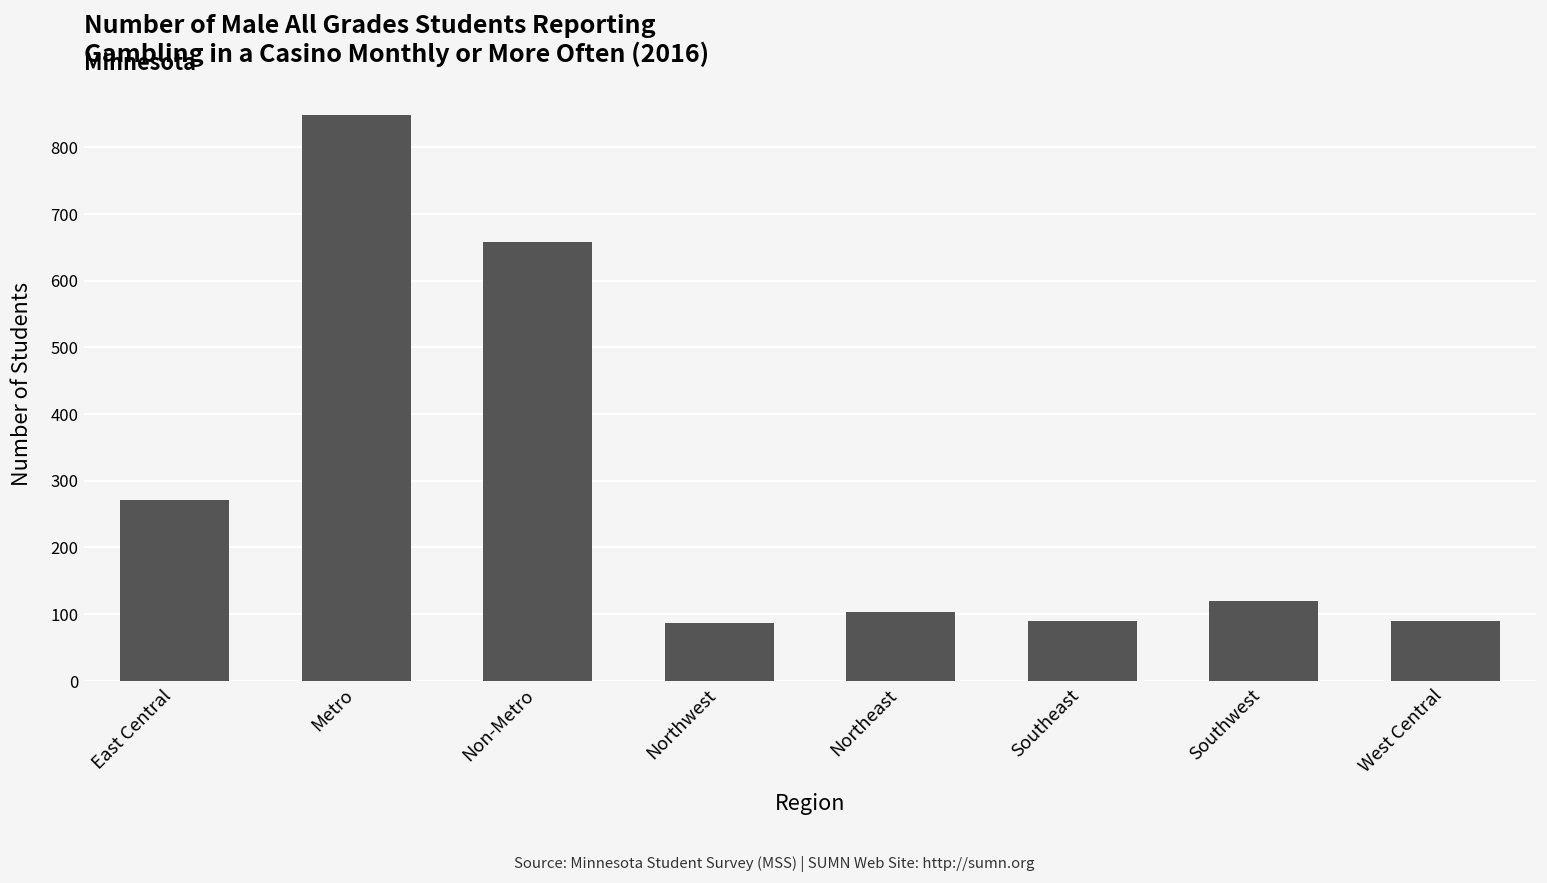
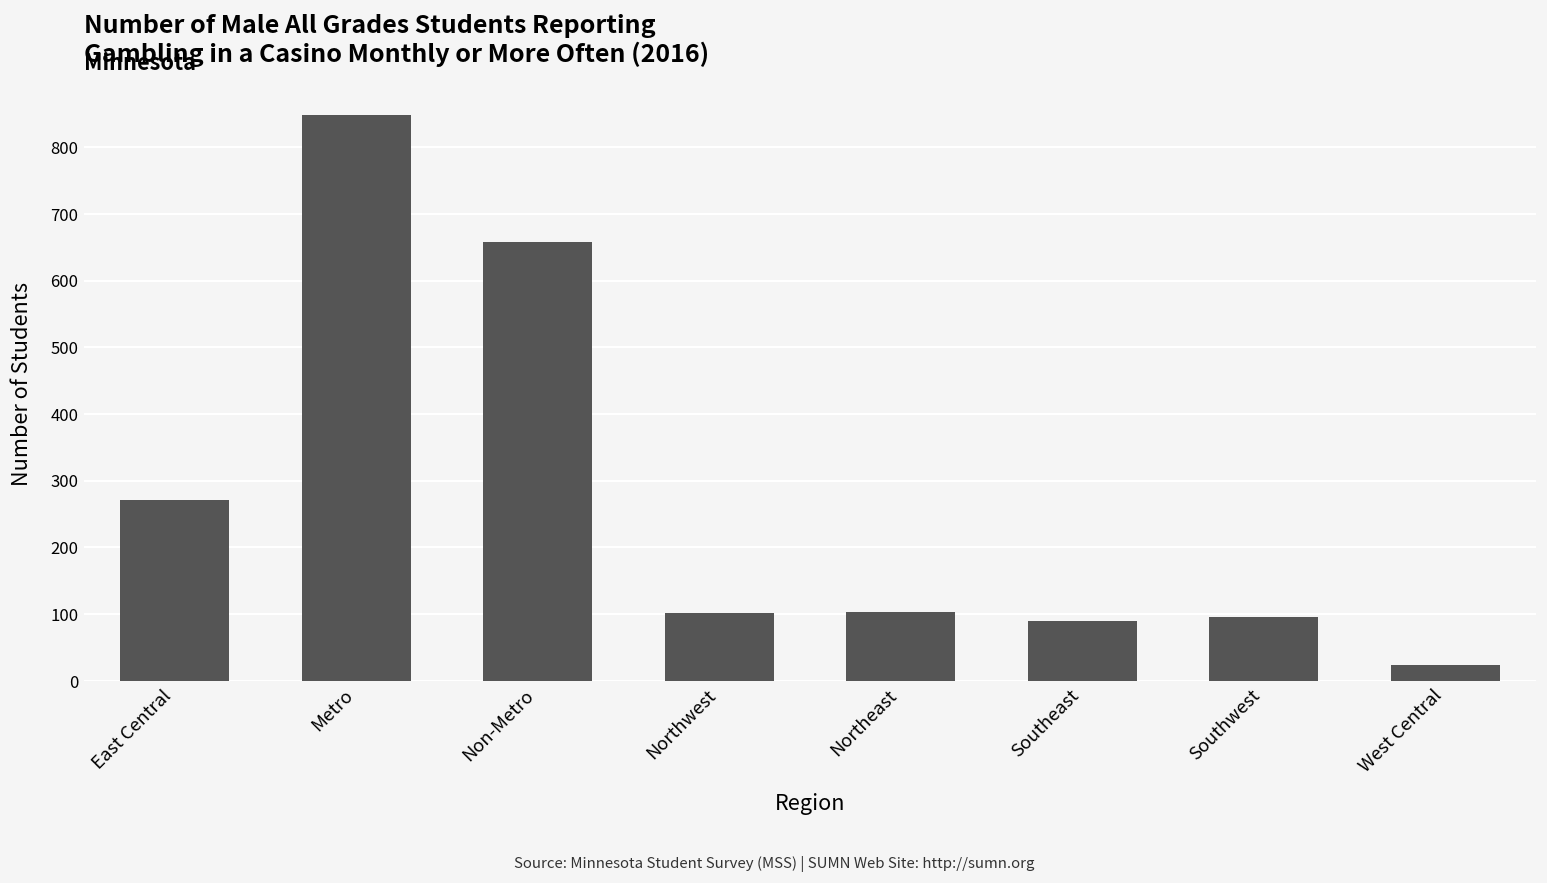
  {
    "East Central": 270,
    "Metro": 850,
    "Non-Metro": 660,
-   "Northwest": 90,
+   "Northwest": 100,
    "Northeast": 100,
    "Southeast": 90,
-   "Southwest": 120,
-   "West Central": 90
+   "Southwest": 100,
+   "West Central": 20
  }
